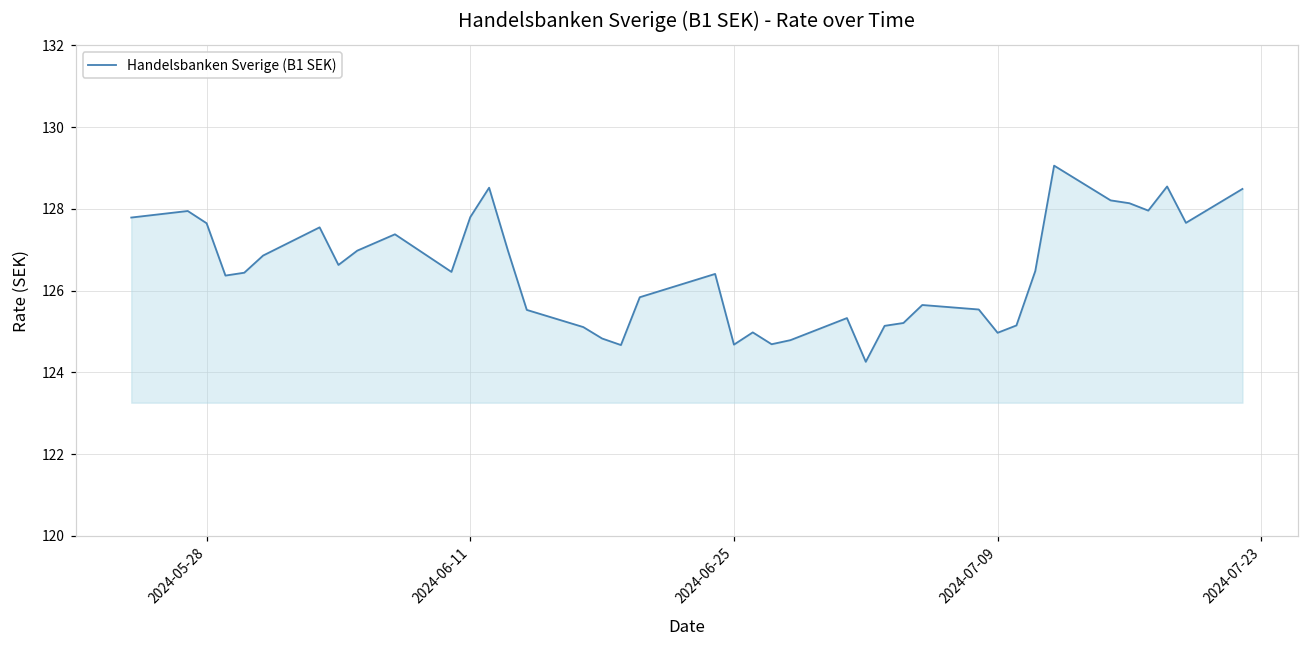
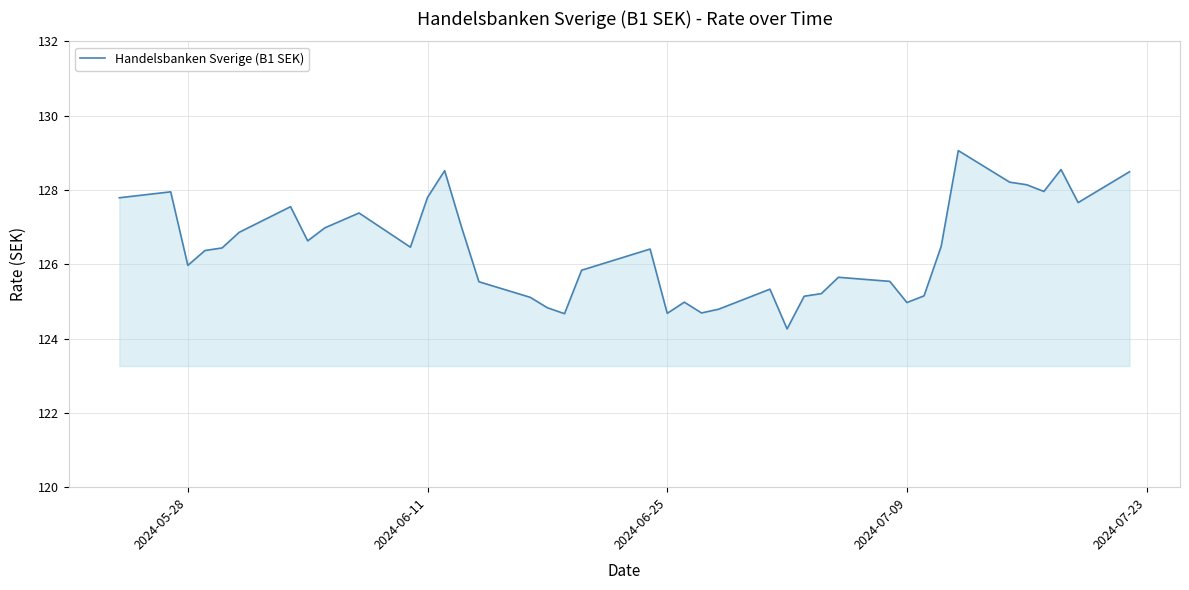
  {
-   "2024-05-28": 127.7,
+   "2024-05-28": 126.0,
    "2024-06-11": 127.8,
    "2024-06-25": 124.7,
    "2024-07-09": 125.0
  }
